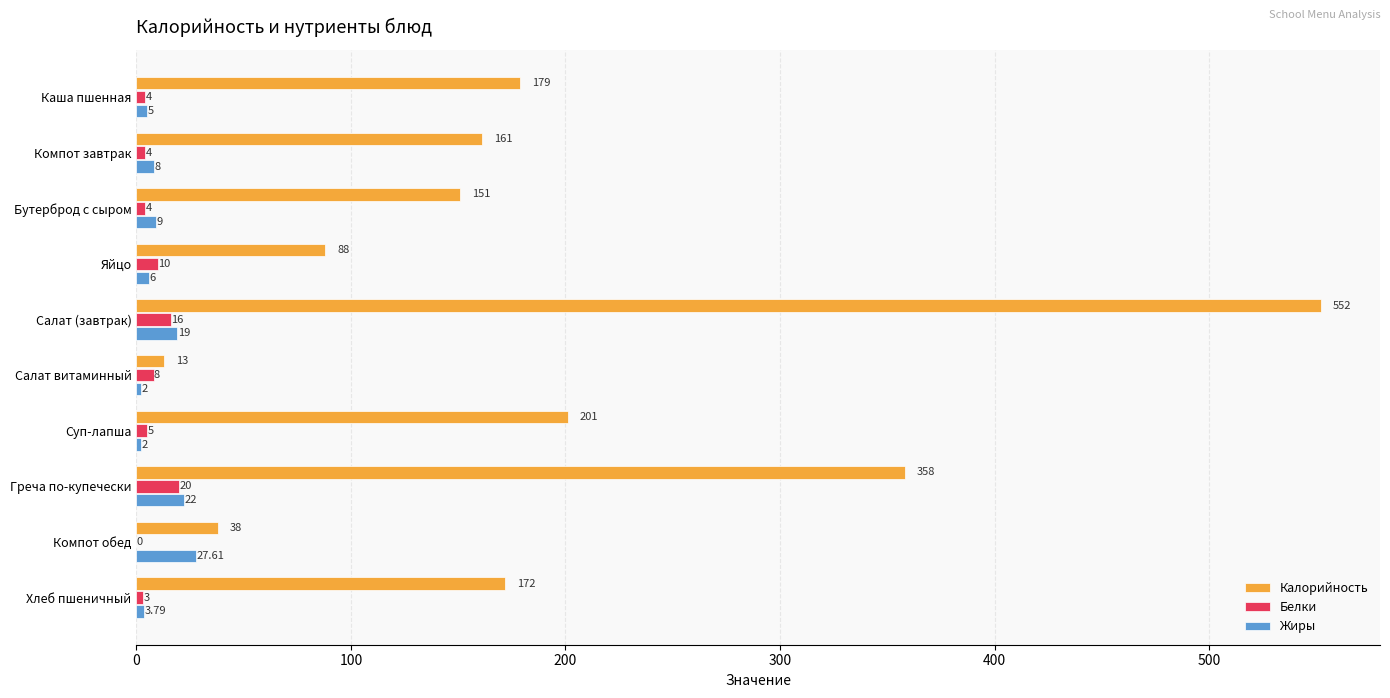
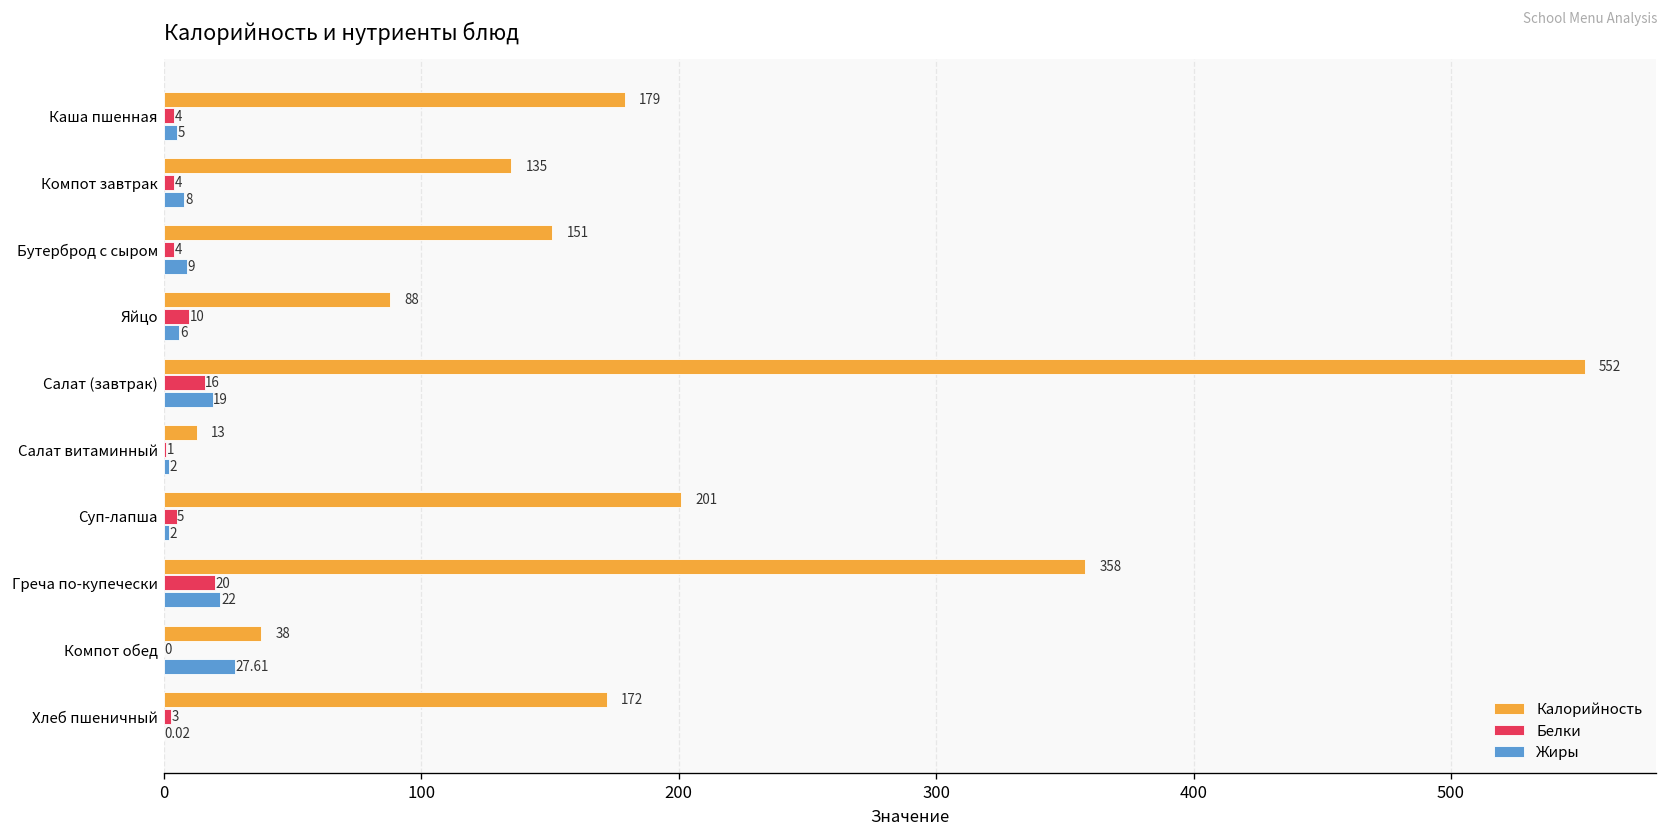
  {
    "Калорийность": {
      "Каша пшенная": 179,
-     "Компот завтрак": 161,
+     "Компот завтрак": 135,
      "Бутерброд с сыром": 151,
      "Яйцо": 88,
      "Салат (завтрак)": 552,
      "Салат витаминный": 13,
      "Суп-лапша": 201,
      "Греча по-купечески": 358,
      "Компот обед": 38,
      "Хлеб пшеничный": 172
    },
    "Белки": {
      "Каша пшенная": 4,
      "Компот завтрак": 4,
      "Бутерброд с сыром": 4,
      "Яйцо": 10,
      "Салат (завтрак)": 16,
-     "Салат витаминный": 8,
+     "Салат витаминный": 1,
      "Суп-лапша": 5,
      "Греча по-купечески": 20,
      "Компот обед": 0,
      "Хлеб пшеничный": 3
    },
    "Жиры": {
      "Каша пшенная": 5,
      "Компот завтрак": 8,
      "Бутерброд с сыром": 9,
      "Яйцо": 6,
      "Салат (завтрак)": 19,
      "Салат витаминный": 2,
      "Суп-лапша": 2,
      "Греча по-купечески": 22,
      "Компот обед": 27.61,
-     "Хлеб пшеничный": 3.79
+     "Хлеб пшеничный": 0.02
    }
  }
